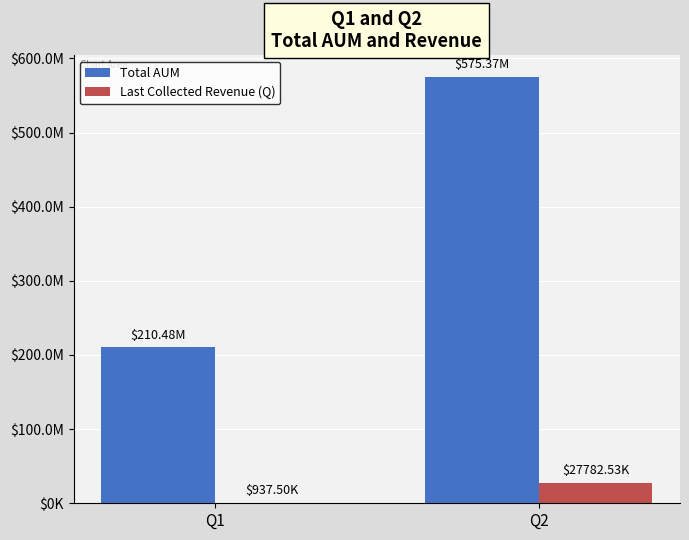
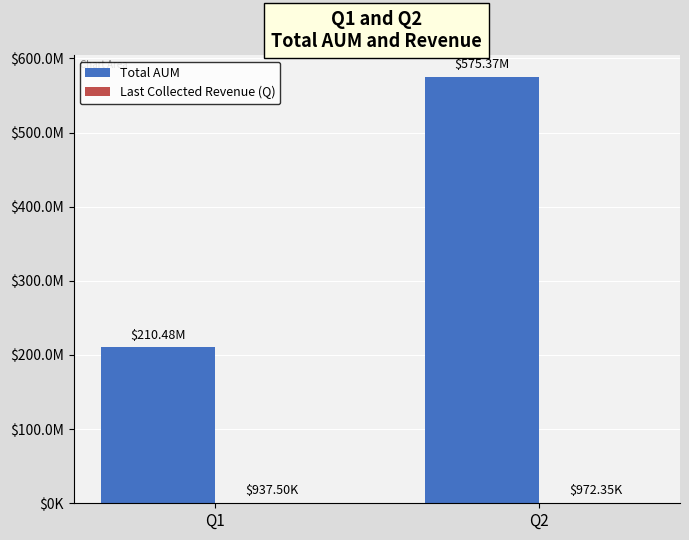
  {
    "Total AUM": {
      "Q1": "$210.48M",
      "Q2": "$575.37M"
    },
    "Last Collected Revenue (Q)": {
      "Q1": "$937.50K",
-     "Q2": "$27782.53K"
+     "Q2": "$972.35K"
    }
  }
